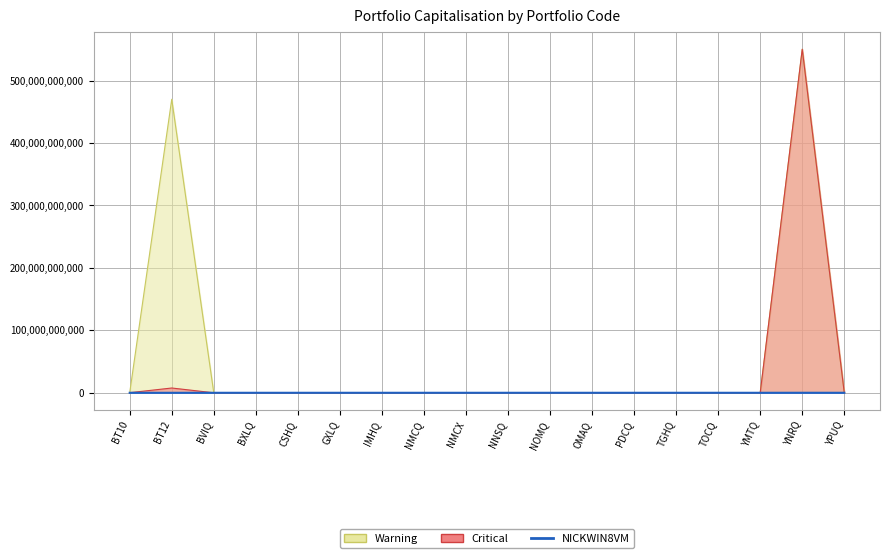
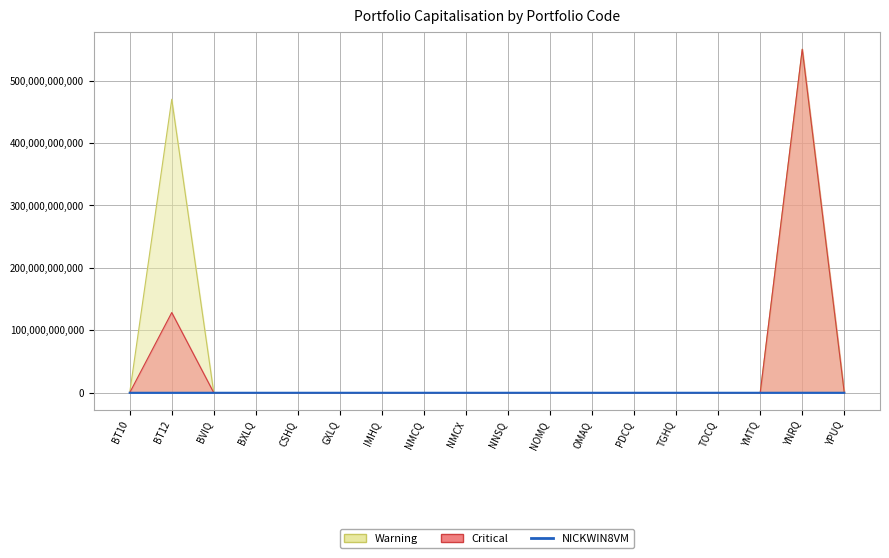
  {
    "Warning": {
      "BT12": "470,000,000,000"
    },
    "Critical": {
-     "BT12": "10,000,000,000"
+     "BT12": "130,000,000,000"
    },
    "NICKWIN8VM": {
      "BT12": "0",
      "YNRQ": "0"
    }
  }
